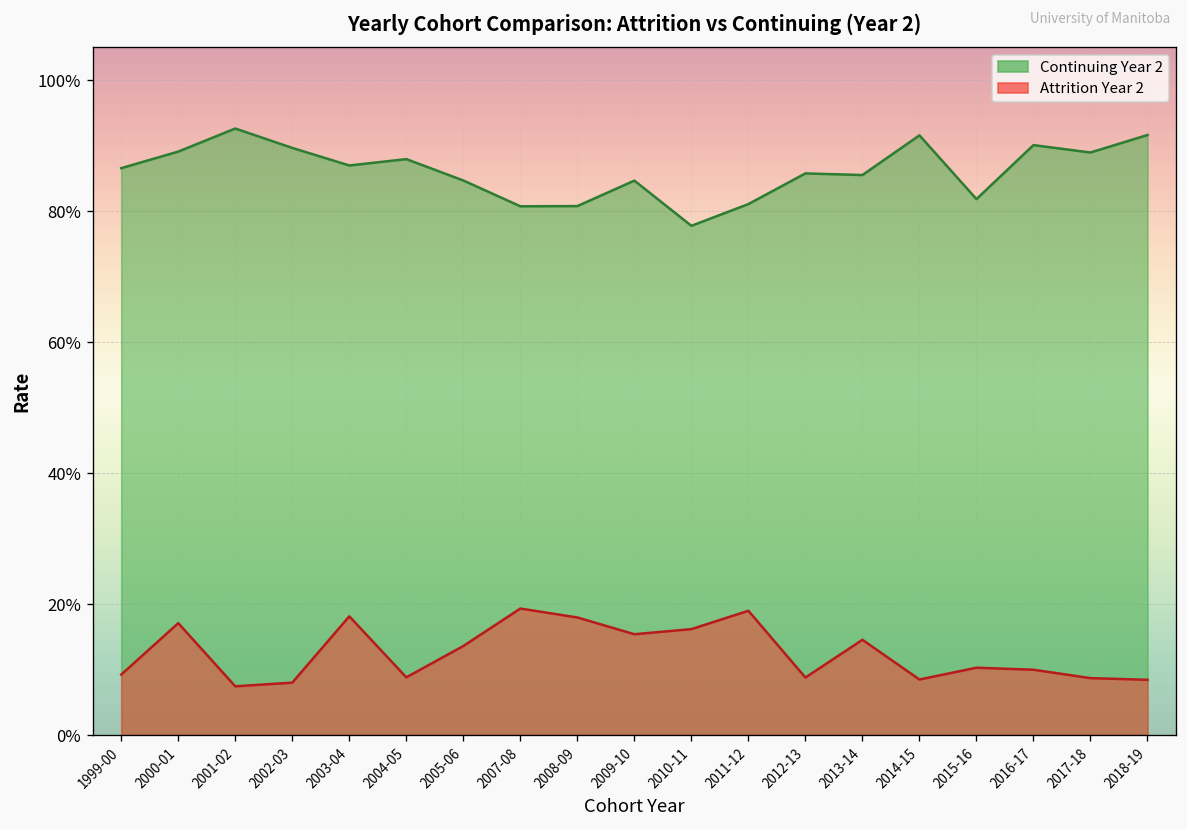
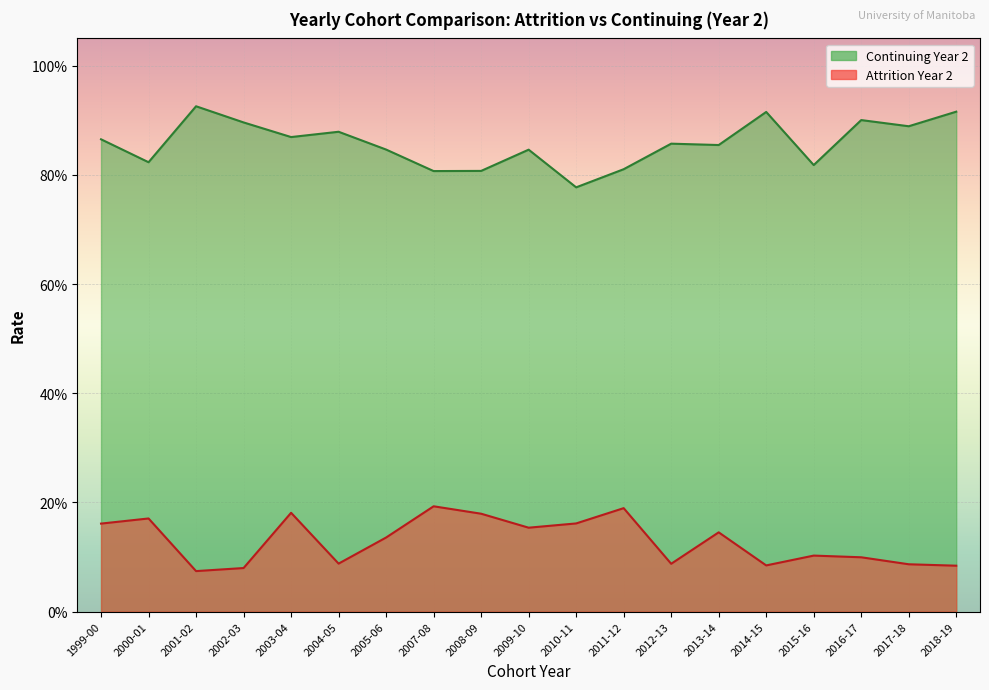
  {
    "Continuing Year 2": {
      "1999-00": "87%",
-     "2000-01": "89%",
+     "2000-01": "82%",
      "2001-02": "93%",
      "2002-03": "90%",
      "2003-04": "87%",
      "2004-05": "88%",
      "2005-06": "85%",
      "2007-08": "81%",
      "2008-09": "81%",
      "2009-10": "85%",
      "2010-11": "78%",
      "2011-12": "81%",
      "2012-13": "86%",
      "2013-14": "85%",
      "2014-15": "92%",
      "2015-16": "82%",
      "2016-17": "90%",
      "2017-18": "89%",
      "2018-19": "92%"
    },
    "Attrition Year 2": {
-     "1999-00": "9%",
+     "1999-00": "16%",
      "2000-01": "17%",
      "2001-02": "7%",
      "2002-03": "8%",
      "2003-04": "18%",
      "2004-05": "9%",
      "2005-06": "14%",
      "2007-08": "19%",
      "2008-09": "18%",
      "2009-10": "15%",
      "2010-11": "16%",
      "2011-12": "19%",
      "2012-13": "9%",
      "2013-14": "15%",
      "2014-15": "8%",
      "2015-16": "10%",
      "2016-17": "10%",
      "2017-18": "9%",
      "2018-19": "8%"
    }
  }
